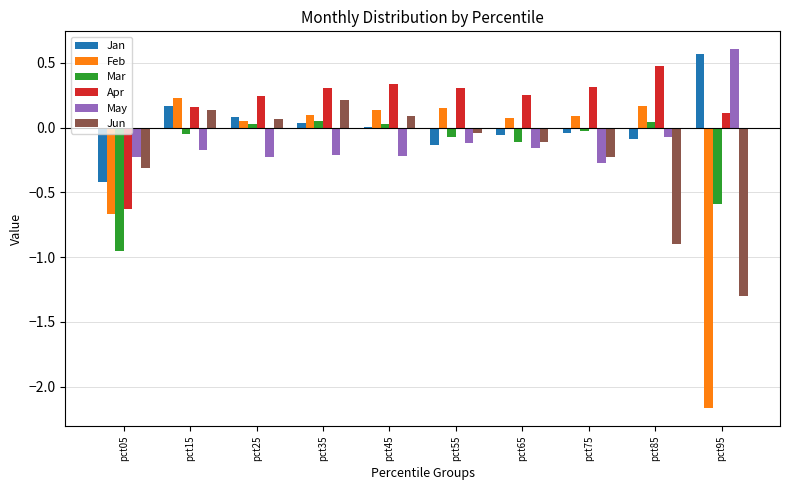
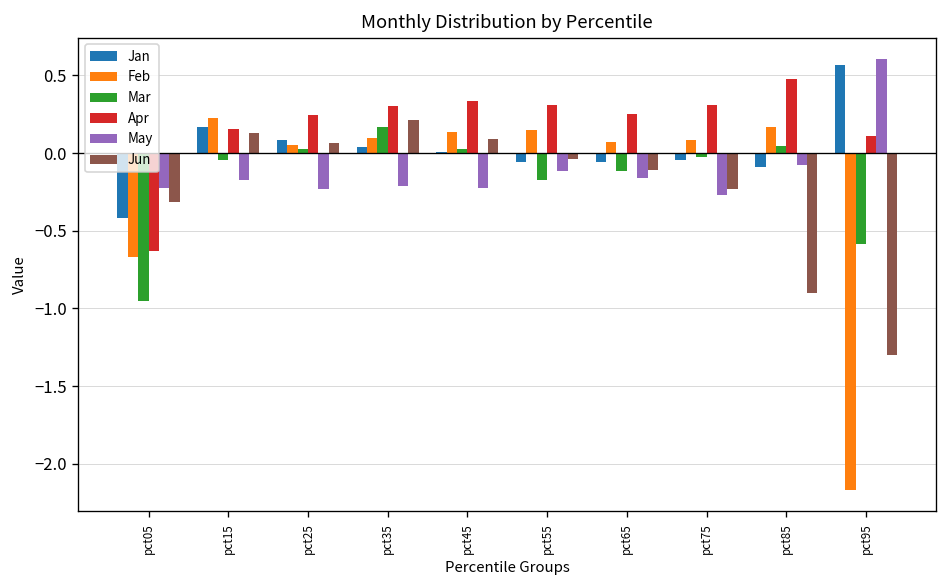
  {
    "Jan": {
      "pct05": -0.42,
      "pct15": 0.17,
      "pct25": 0.08,
      "pct35": 0.04,
-     "pct55": -0.13,
+     "pct55": -0.06,
      "pct65": -0.06,
      "pct75": -0.04,
      "pct85": -0.09,
      "pct95": 0.56
    },
    "Feb": {
      "pct05": -0.67,
      "pct15": 0.23,
      "pct25": 0.05,
      "pct35": 0.10,
      "pct45": 0.14,
      "pct55": 0.15,
      "pct65": 0.07,
      "pct75": 0.09,
      "pct85": 0.17,
      "pct95": -2.17
    },
    "Mar": {
      "pct05": -0.95,
      "pct15": -0.05,
      "pct25": 0.02,
-     "pct35": 0.05,
+     "pct35": 0.17,
      "pct45": 0.03,
-     "pct55": -0.07,
+     "pct55": -0.17,
      "pct65": -0.12,
      "pct75": -0.03,
      "pct85": 0.04,
      "pct95": -0.59
    },
    "Apr": {
      "pct05": -0.63,
      "pct15": 0.16,
      "pct25": 0.25,
      "pct35": 0.30,
      "pct45": 0.33,
      "pct55": 0.31,
      "pct65": 0.25,
      "pct75": 0.31,
      "pct85": 0.48,
      "pct95": 0.11
    },
    "May": {
      "pct05": -0.23,
      "pct15": -0.17,
      "pct25": -0.23,
      "pct35": -0.21,
      "pct45": -0.22,
      "pct55": -0.12,
      "pct65": -0.16,
      "pct75": -0.27,
      "pct85": -0.07,
      "pct95": 0.60
    },
    "Jun": {
      "pct05": -0.32,
      "pct15": 0.13,
      "pct25": 0.07,
      "pct35": 0.21,
      "pct45": 0.09,
      "pct55": -0.04,
      "pct65": -0.11,
      "pct75": -0.23,
      "pct85": -0.90,
      "pct95": -1.30
    }
  }
